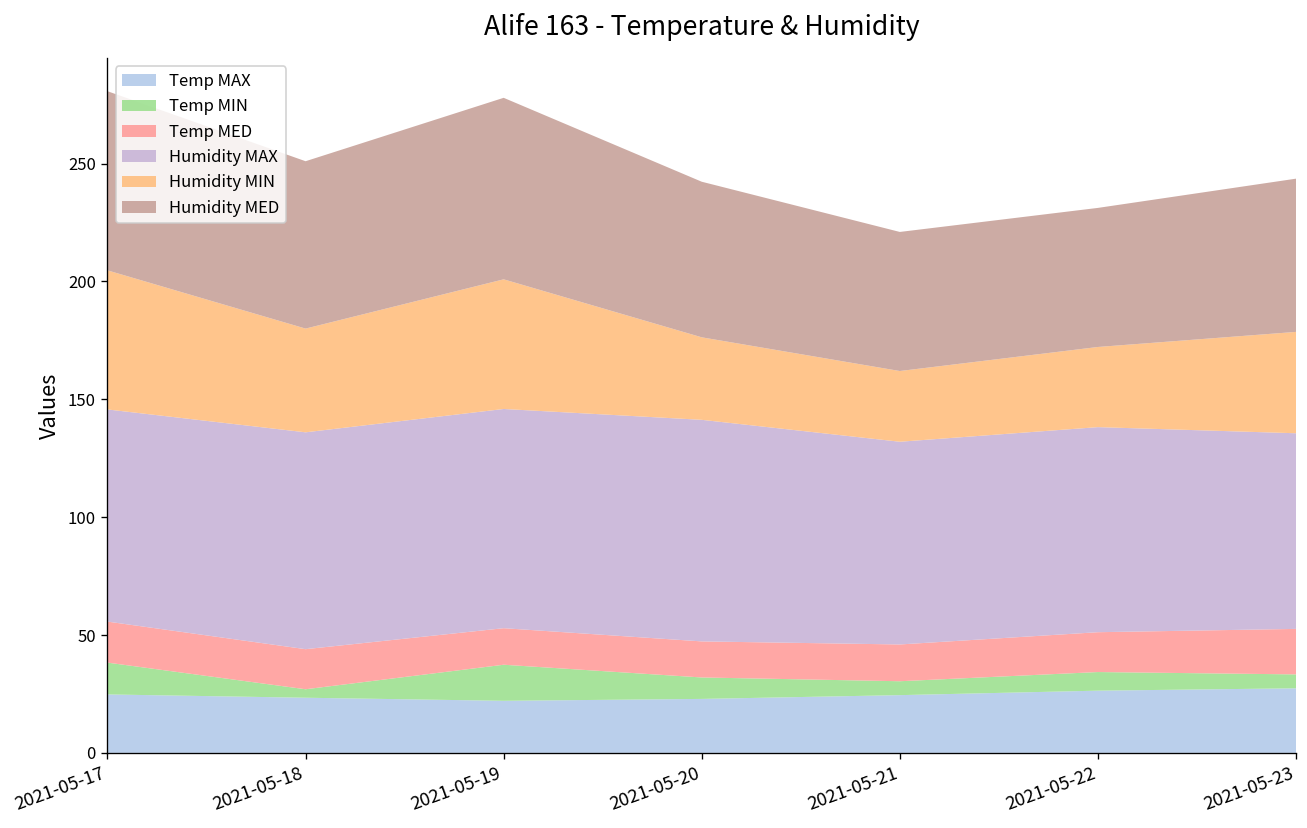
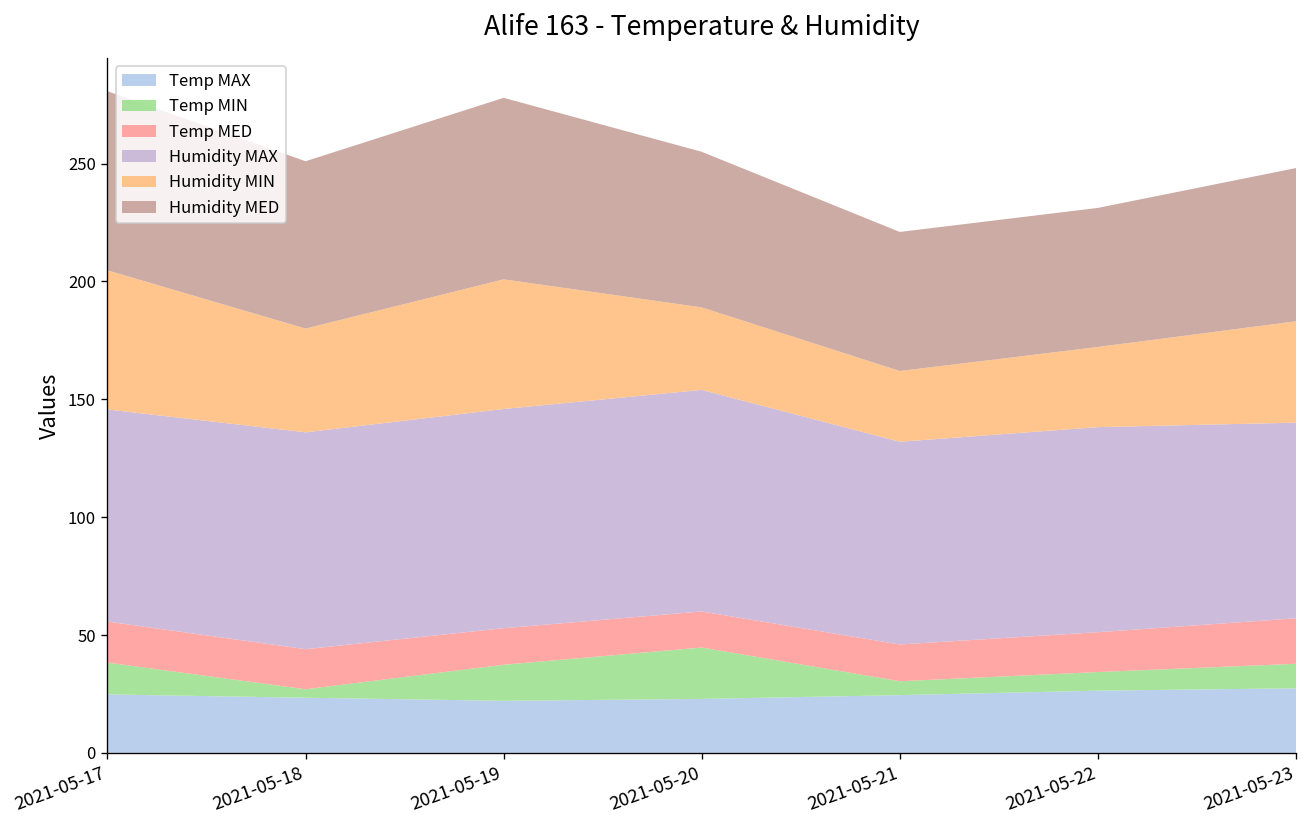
  {
    "Temp MIN": {
      "2021-05-17": 13,
      "2021-05-18": 4,
      "2021-05-19": 15,
-     "2021-05-20": 9,
+     "2021-05-20": 22,
      "2021-05-21": 6,
      "2021-05-22": 8,
-     "2021-05-23": 6
+     "2021-05-23": 10
    }
  }
